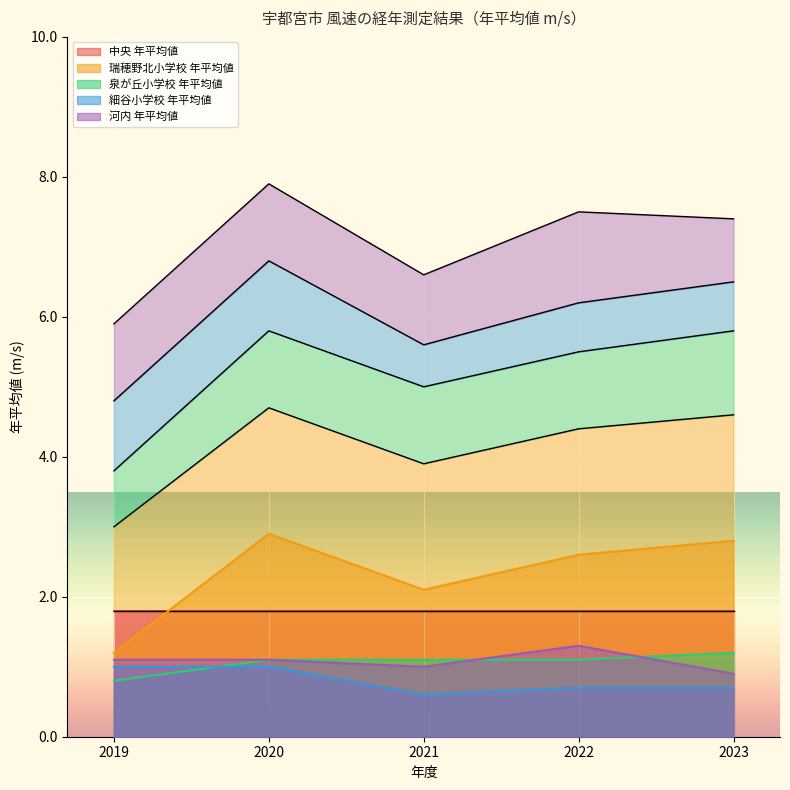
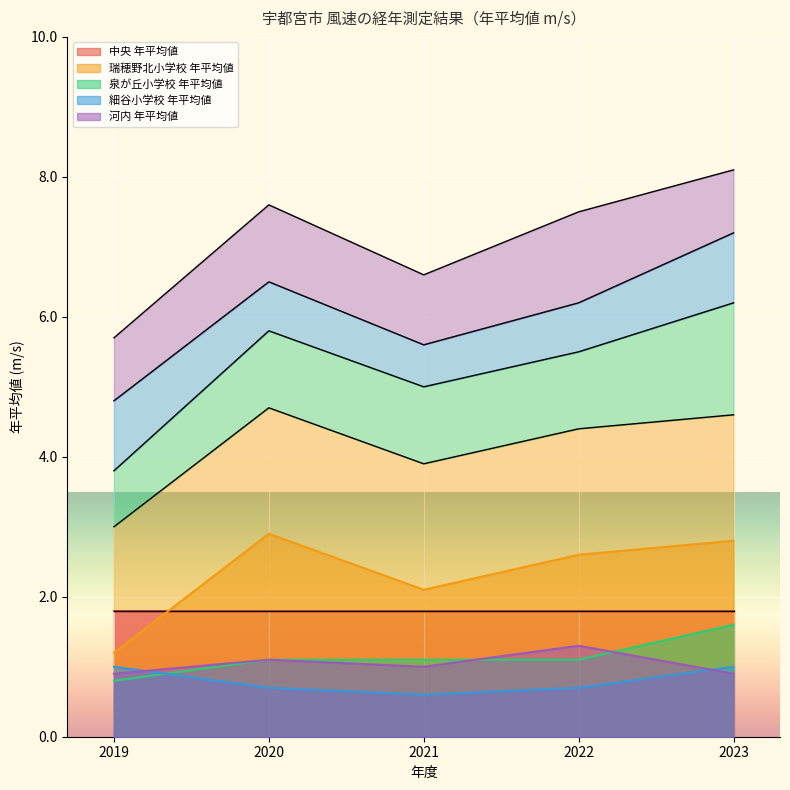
  {
    "中央 年平均値": {
      "2019": 1.8,
      "2020": 1.8,
      "2021": 1.8,
      "2022": 1.8,
      "2023": 1.8
    },
    "瑞穂野北小学校 年平均値": {
      "2019": 1.2,
      "2020": 2.9,
      "2021": 2.1,
      "2022": 2.6,
      "2023": 2.8
    },
    "泉が丘小学校 年平均値": {
      "2019": 0.8,
      "2021": 1.1,
      "2022": 1.1,
-     "2023": 1.2
+     "2023": 1.6
    },
    "細谷小学校 年平均値": {
      "2019": 1.0,
-     "2020": 1.0,
+     "2020": 0.7,
      "2021": 0.6,
      "2022": 0.7,
-     "2023": 0.7
+     "2023": 1.0
    },
    "河内 年平均値": {
-     "2019": 1.1,
+     "2019": 0.9,
      "2021": 1.0,
      "2022": 1.3,
      "2023": 0.9
    }
  }
